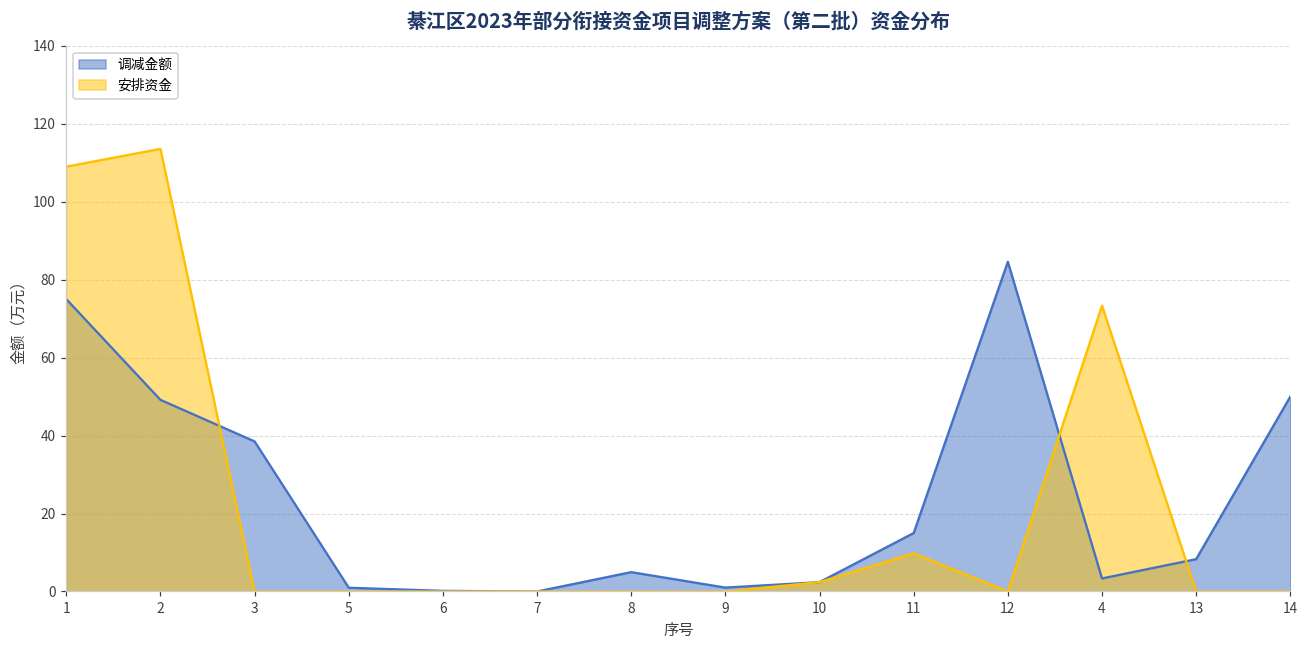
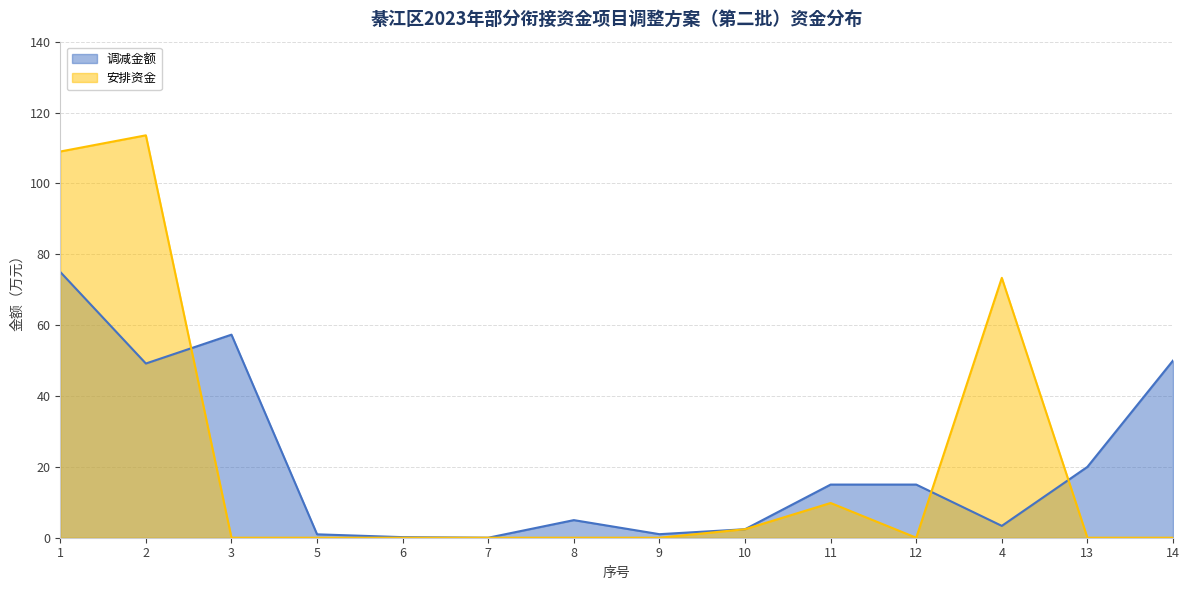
  {
    "调减金额": {
      "1": 75,
      "2": 49,
-     "3": 39,
+     "3": 57,
      "5": 1,
      "8": 5,
      "9": 1,
      "11": 15,
-     "12": 85,
+     "12": 15,
      "4": 3,
-     "13": 8,
+     "13": 20,
      "14": 50
    },
    "安排资金": {
      "1": 109,
      "2": 114,
      "3": 0,
      "5": 0,
      "8": 0,
      "9": 0,
      "11": 10,
      "12": 0,
      "4": 73,
      "13": 0,
      "14": 0
    }
  }
